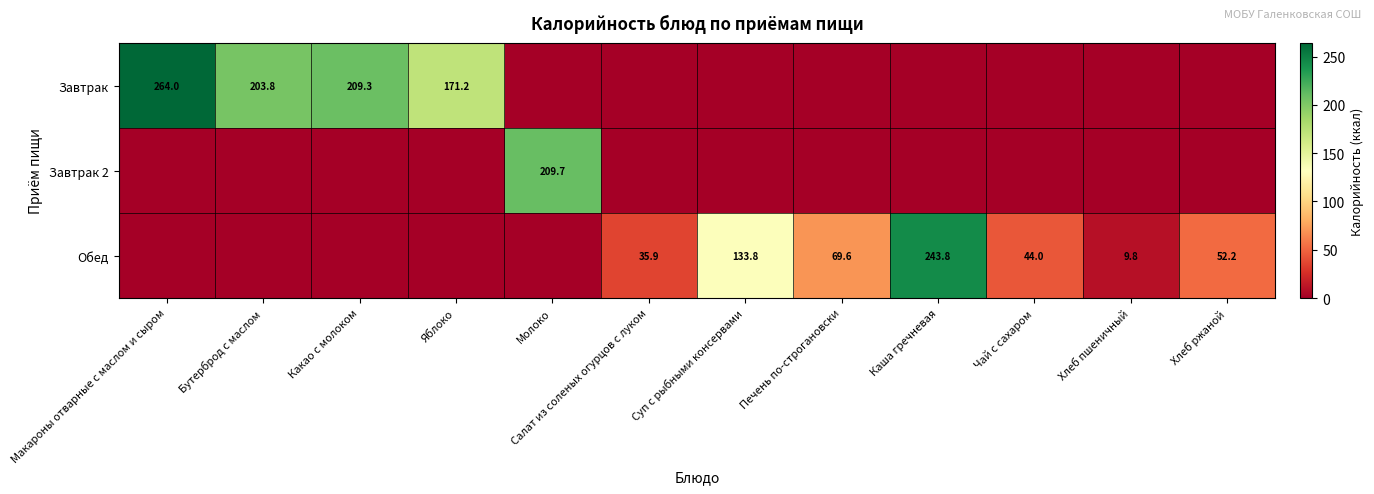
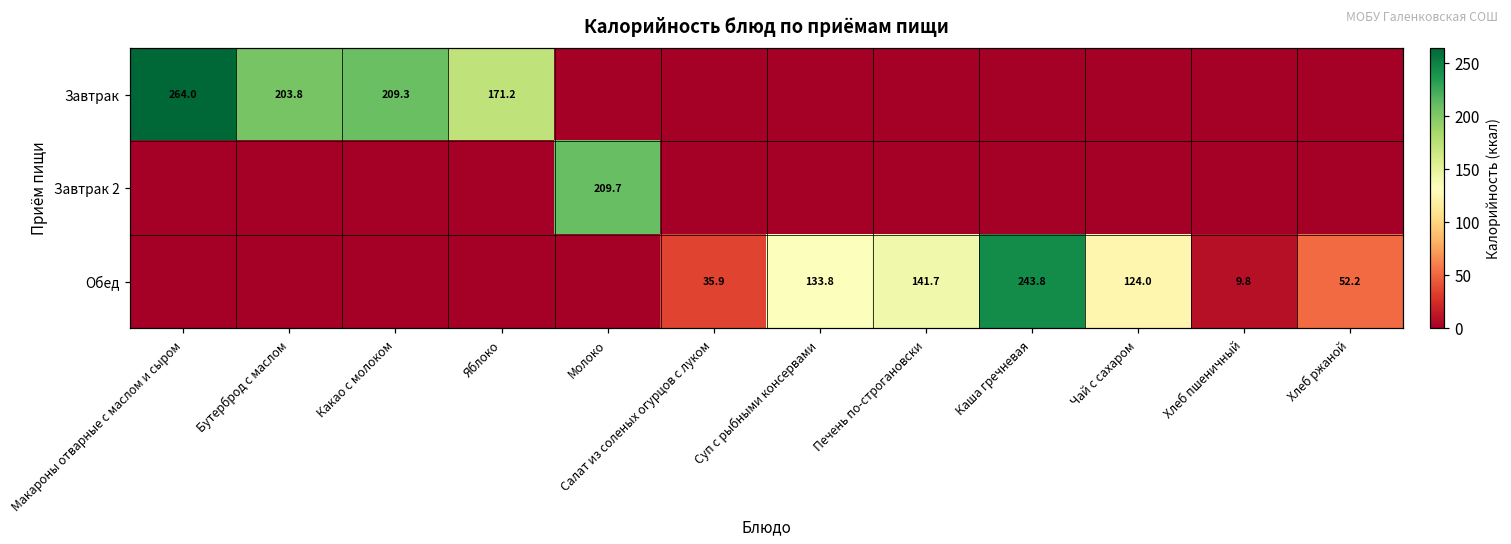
  {
    "Завтрак": {
      "Макароны отварные с маслом и сыром": 264.0,
      "Бутерброд с маслом": 203.8,
      "Какао с молоком": 209.3,
      "Яблоко": 171.2
    },
    "Завтрак 2": {
      "Молоко": 209.7
    },
    "Обед": {
      "Салат из соленых огурцов с луком": 35.9,
      "Суп с рыбными консервами": 133.8,
-     "Печень по-строгановски": 69.6,
+     "Печень по-строгановски": 141.7,
      "Каша гречневая": 243.8,
-     "Чай с сахаром": 44.0,
+     "Чай с сахаром": 124.0,
      "Хлеб пшеничный": 9.8,
      "Хлеб ржаной": 52.2
    }
  }
